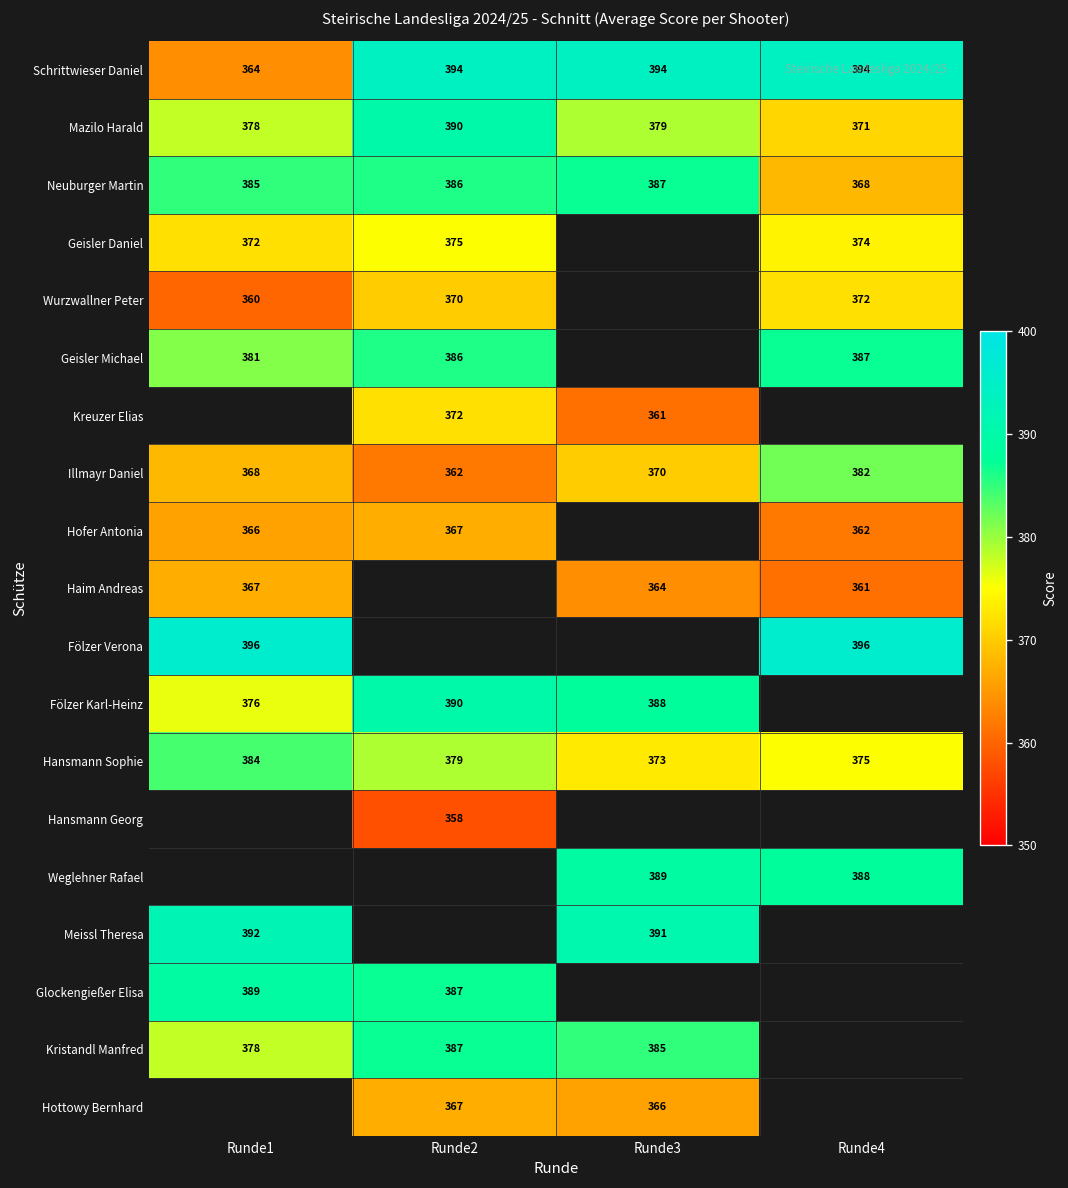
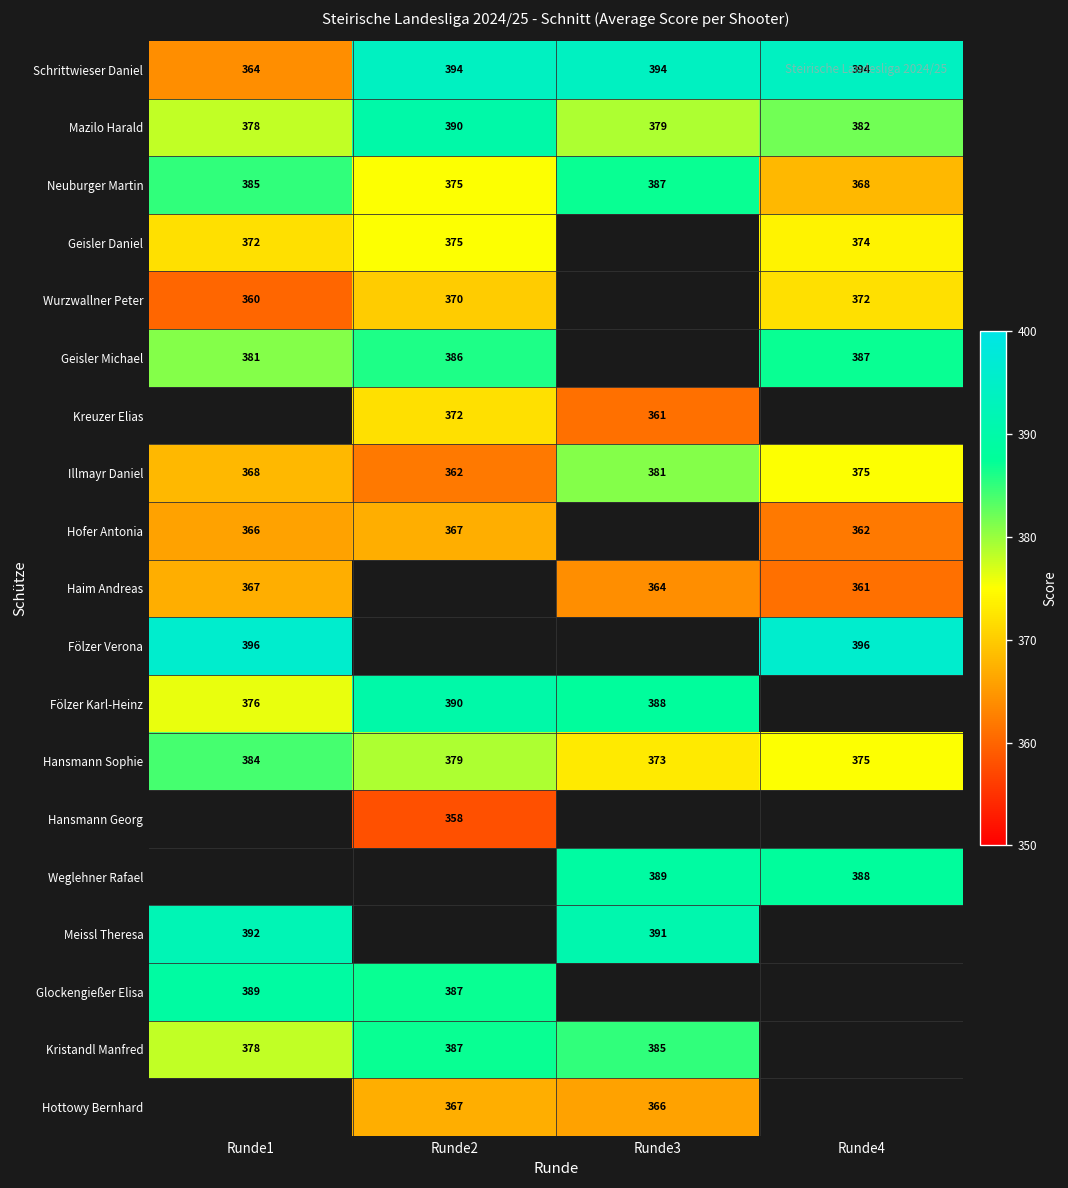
  {
    "Schrittwieser Daniel": {
      "Runde1": 364,
      "Runde2": 394,
      "Runde3": 394
    },
    "Mazilo Harald": {
      "Runde1": 378,
      "Runde2": 390,
      "Runde3": 379,
-     "Runde4": 371
+     "Runde4": 382
    },
    "Neuburger Martin": {
      "Runde1": 385,
-     "Runde2": 386,
+     "Runde2": 375,
      "Runde3": 387,
      "Runde4": 368
    },
    "Geisler Daniel": {
      "Runde1": 372,
      "Runde2": 375,
      "Runde4": 374
    },
    "Wurzwallner Peter": {
      "Runde1": 360,
      "Runde2": 370,
      "Runde4": 372
    },
    "Geisler Michael": {
      "Runde1": 381,
      "Runde2": 386,
      "Runde4": 387
    },
    "Kreuzer Elias": {
      "Runde2": 372,
      "Runde3": 361
    },
    "Illmayr Daniel": {
      "Runde1": 368,
      "Runde2": 362,
-     "Runde3": 370,
-     "Runde4": 382
+     "Runde3": 381,
+     "Runde4": 375
    },
    "Hofer Antonia": {
      "Runde1": 366,
      "Runde2": 367,
      "Runde4": 362
    },
    "Haim Andreas": {
      "Runde1": 367,
      "Runde3": 364,
      "Runde4": 361
    },
    "Fölzer Verona": {
      "Runde1": 396,
      "Runde4": 396
    },
    "Fölzer Karl-Heinz": {
      "Runde1": 376,
      "Runde2": 390,
      "Runde3": 388
    },
    "Hansmann Sophie": {
      "Runde1": 384,
      "Runde2": 379,
      "Runde3": 373,
      "Runde4": 375
    },
    "Hansmann Georg": {
      "Runde2": 358
    },
    "Weglehner Rafael": {
      "Runde3": 389,
      "Runde4": 388
    },
    "Meissl Theresa": {
      "Runde1": 392,
      "Runde3": 391
    },
    "Glockengießer Elisa": {
      "Runde1": 389,
      "Runde2": 387
    },
    "Kristandl Manfred": {
      "Runde1": 378,
      "Runde2": 387,
      "Runde3": 385
    },
    "Hottowy Bernhard": {
      "Runde2": 367,
      "Runde3": 366
    }
  }
